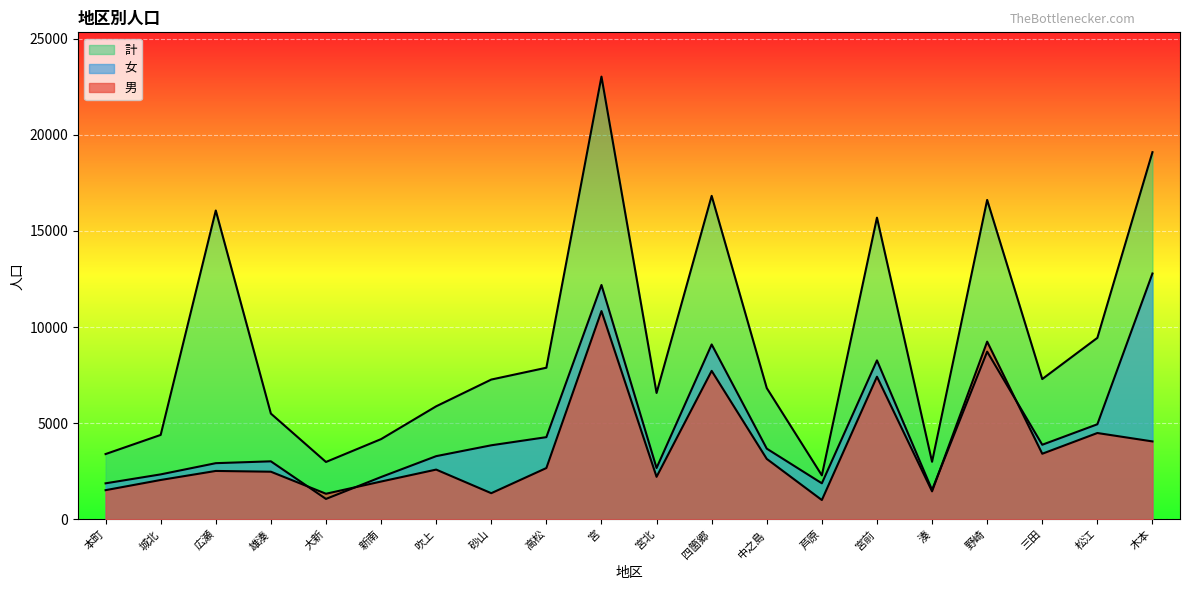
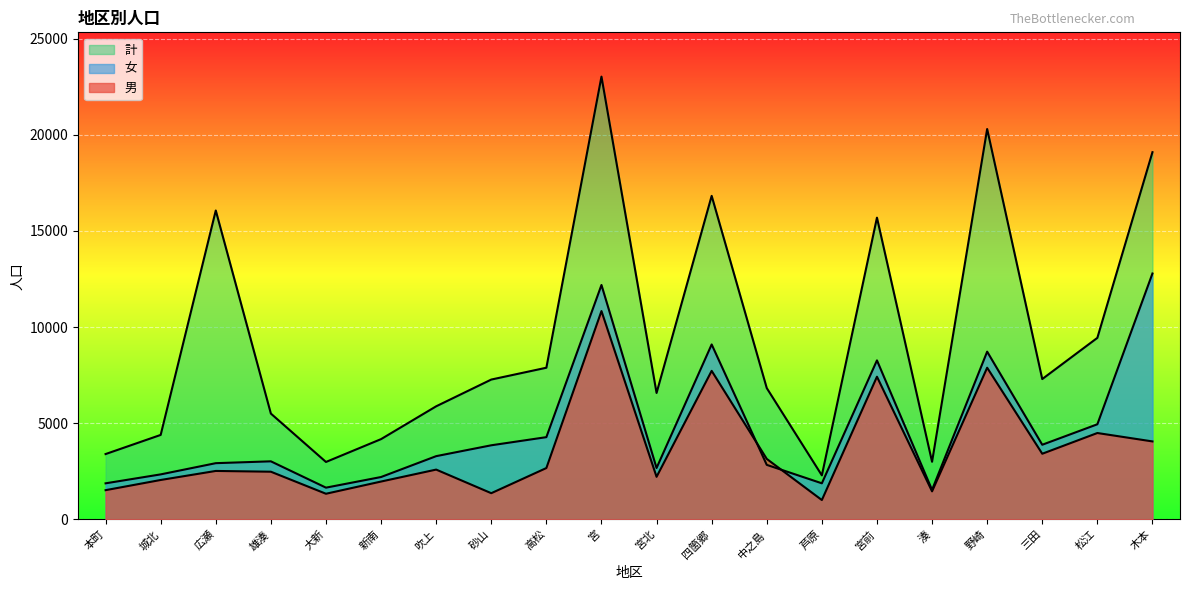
  {
    "計": {
      "本町": 3400,
      "城北": 4400,
      "広瀬": 16100,
      "雄湊": 5500,
      "大新": 3000,
      "新南": 4200,
      "吹上": 5900,
      "砂山": 7300,
      "高松": 7900,
      "宮": 23000,
      "宮北": 6600,
      "四箇郷": 16800,
      "中之島": 6800,
      "芦原": 2300,
      "宮前": 15700,
      "湊": 3000,
-     "野崎": 16600,
+     "野崎": 20300,
      "三田": 7300,
      "松江": 9400,
      "木本": 19100
    },
    "女": {
      "本町": 1900,
      "城北": 2300,
      "広瀬": 2900,
      "雄湊": 3000,
-     "大新": 1100,
+     "大新": 1700,
      "新南": 2200,
      "吹上": 3300,
      "砂山": 3900,
      "高松": 4300,
      "宮": 12200,
      "宮北": 2700,
      "四箇郷": 9100,
-     "中之島": 3700,
+     "中之島": 2800,
      "芦原": 1900,
      "宮前": 8300,
      "野崎": 8700,
      "三田": 3900,
      "松江": 4900,
      "木本": 12800
    },
    "男": {
      "本町": 1500,
      "城北": 2100,
      "広瀬": 2500,
      "雄湊": 2500,
      "大新": 1300,
      "新南": 2000,
      "吹上": 2600,
      "砂山": 1400,
      "高松": 2700,
      "宮": 10800,
      "宮北": 2200,
      "四箇郷": 7700,
      "中之島": 3100,
      "芦原": 1000,
      "宮前": 7400,
-     "野崎": 9200,
+     "野崎": 7900,
      "三田": 3400,
      "松江": 4500,
      "木本": 4100
    }
  }
